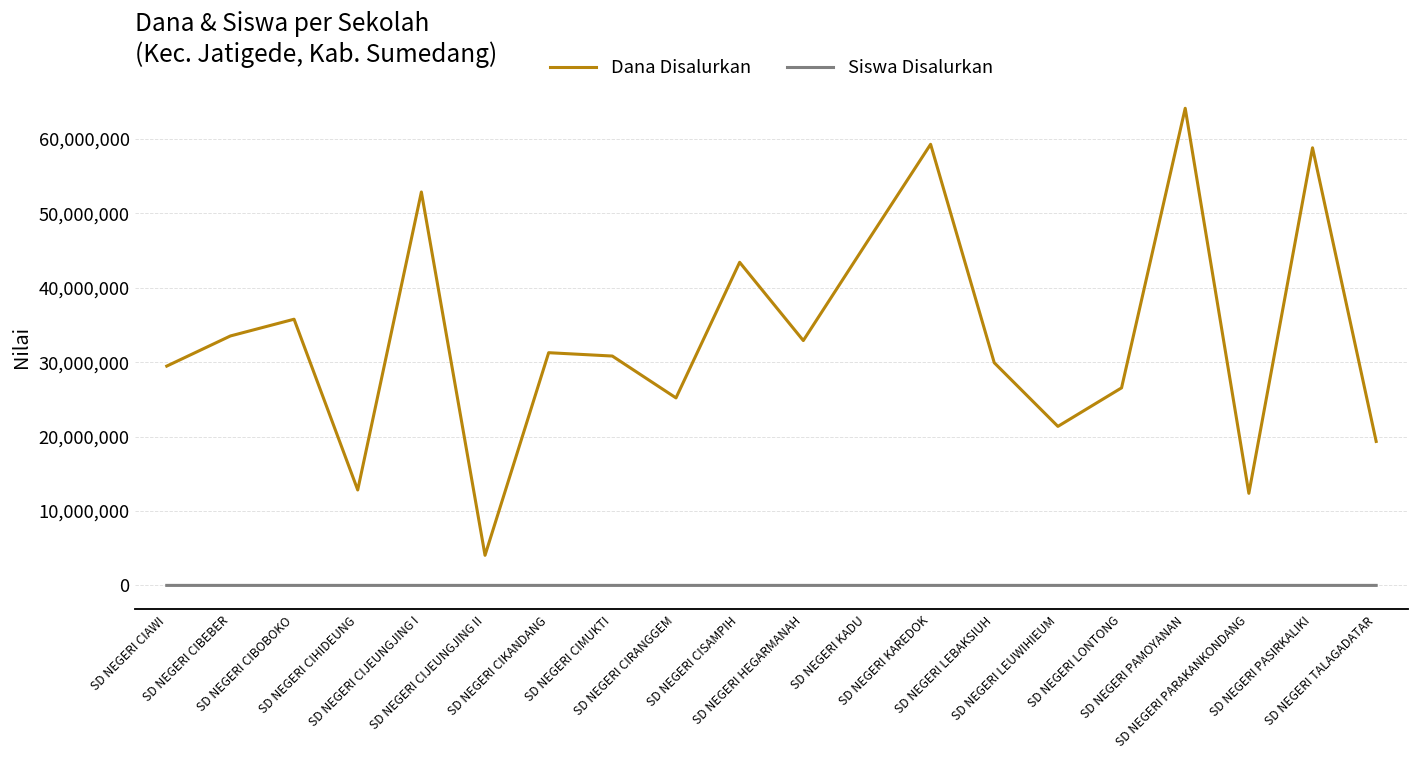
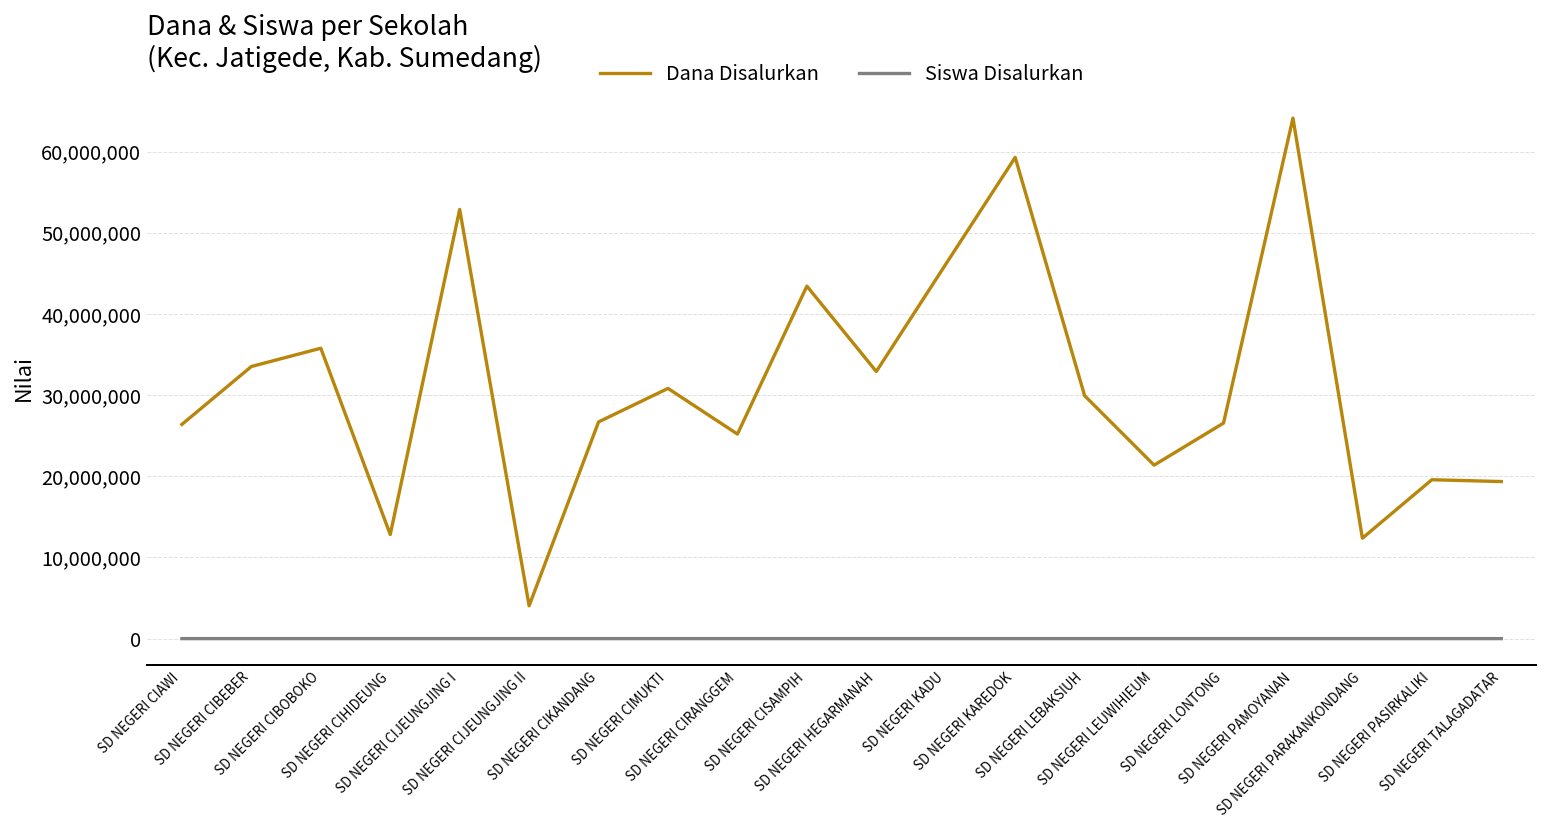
  {
    "Dana Disalurkan": {
-     "SD NEGERI CIAWI": "29,000,000",
+     "SD NEGERI CIAWI": "26,000,000",
      "SD NEGERI CIBEBER": "34,000,000",
      "SD NEGERI CIBOBOKO": "36,000,000",
      "SD NEGERI CIHIDEUNG": "13,000,000",
      "SD NEGERI CIJEUNGJING I": "53,000,000",
      "SD NEGERI CIJEUNGJING II": "4,000,000",
-     "SD NEGERI CIKANDANG": "31,000,000",
+     "SD NEGERI CIKANDANG": "27,000,000",
      "SD NEGERI CIMUKTI": "31,000,000",
      "SD NEGERI CIRANGGEM": "25,000,000",
      "SD NEGERI CISAMPIH": "43,000,000",
      "SD NEGERI HEGARMANAH": "33,000,000",
      "SD NEGERI KADU": "46,000,000",
      "SD NEGERI KAREDOK": "59,000,000",
      "SD NEGERI LEBAKSIUH": "30,000,000",
      "SD NEGERI LEUWIHIEUM": "21,000,000",
      "SD NEGERI LONTONG": "27,000,000",
      "SD NEGERI PAMOYANAN": "64,000,000",
      "SD NEGERI PARAKANKONDANG": "12,000,000",
-     "SD NEGERI PASIRKALIKI": "59,000,000",
+     "SD NEGERI PASIRKALIKI": "20,000,000",
      "SD NEGERI TALAGADATAR": "19,000,000"
    },
    "Siswa Disalurkan": {
      "SD NEGERI CIAWI": "0",
      "SD NEGERI CIBEBER": "0",
      "SD NEGERI CIBOBOKO": "0",
      "SD NEGERI CIHIDEUNG": "0",
      "SD NEGERI CIJEUNGJING I": "0",
      "SD NEGERI CIJEUNGJING II": "0",
      "SD NEGERI CIKANDANG": "0",
      "SD NEGERI CIMUKTI": "0",
      "SD NEGERI CIRANGGEM": "0",
      "SD NEGERI CISAMPIH": "0",
      "SD NEGERI HEGARMANAH": "0",
      "SD NEGERI KADU": "0",
      "SD NEGERI KAREDOK": "0",
      "SD NEGERI LEBAKSIUH": "0",
      "SD NEGERI LEUWIHIEUM": "0",
      "SD NEGERI LONTONG": "0",
      "SD NEGERI PAMOYANAN": "0",
      "SD NEGERI PARAKANKONDANG": "0",
      "SD NEGERI PASIRKALIKI": "0",
      "SD NEGERI TALAGADATAR": "0"
    }
  }
